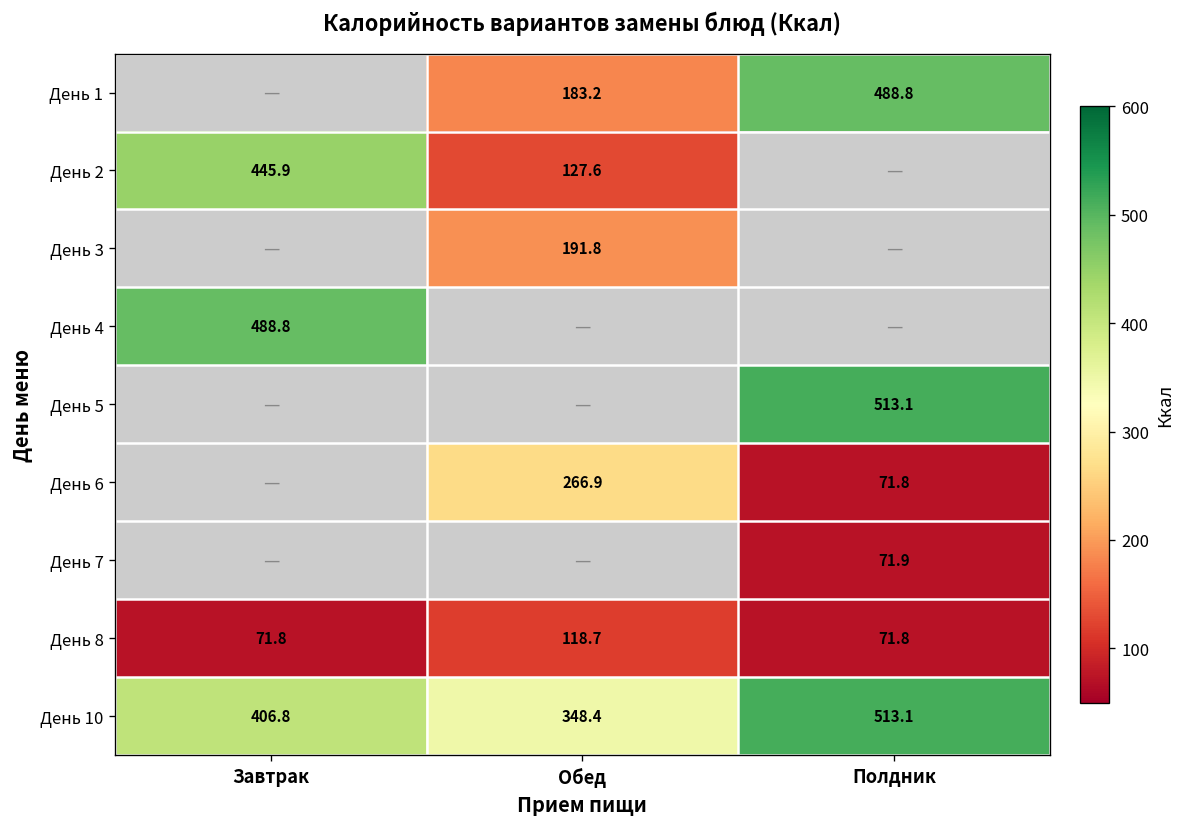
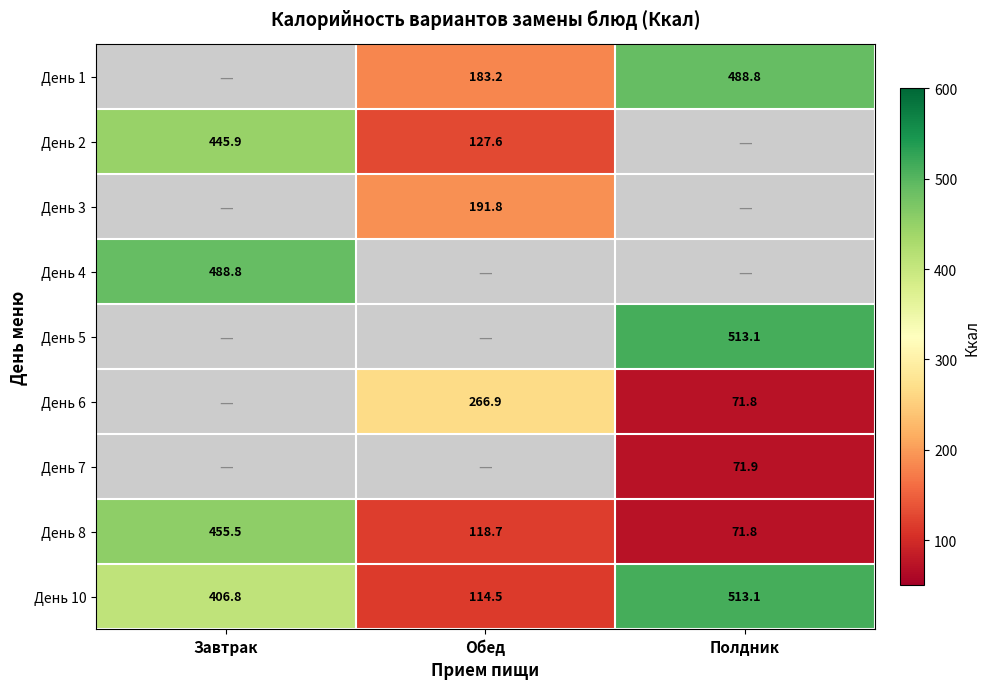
  {
    "День 1": {
      "Обед": 183.2,
      "Полдник": 488.8
    },
    "День 2": {
      "Завтрак": 445.9,
      "Обед": 127.6
    },
    "День 3": {
      "Обед": 191.8
    },
    "День 4": {
      "Завтрак": 488.8
    },
    "День 5": {
      "Полдник": 513.1
    },
    "День 6": {
      "Обед": 266.9,
      "Полдник": 71.8
    },
    "День 7": {
      "Полдник": 71.9
    },
    "День 8": {
-     "Завтрак": 71.8,
+     "Завтрак": 455.5,
      "Обед": 118.7,
      "Полдник": 71.8
    },
    "День 10": {
      "Завтрак": 406.8,
-     "Обед": 348.4,
+     "Обед": 114.5,
      "Полдник": 513.1
    }
  }
